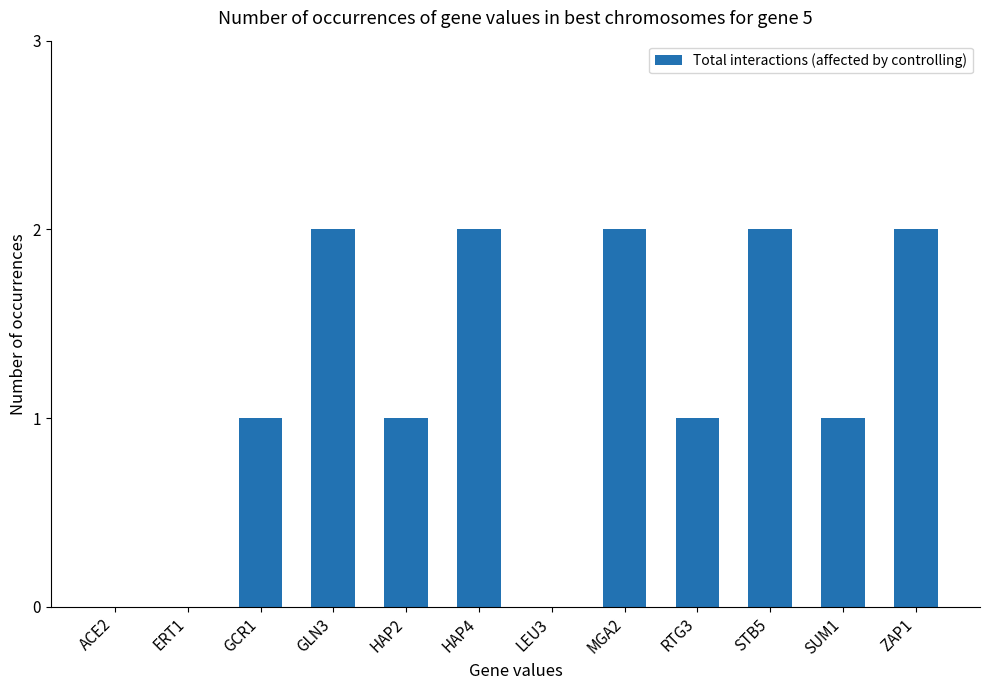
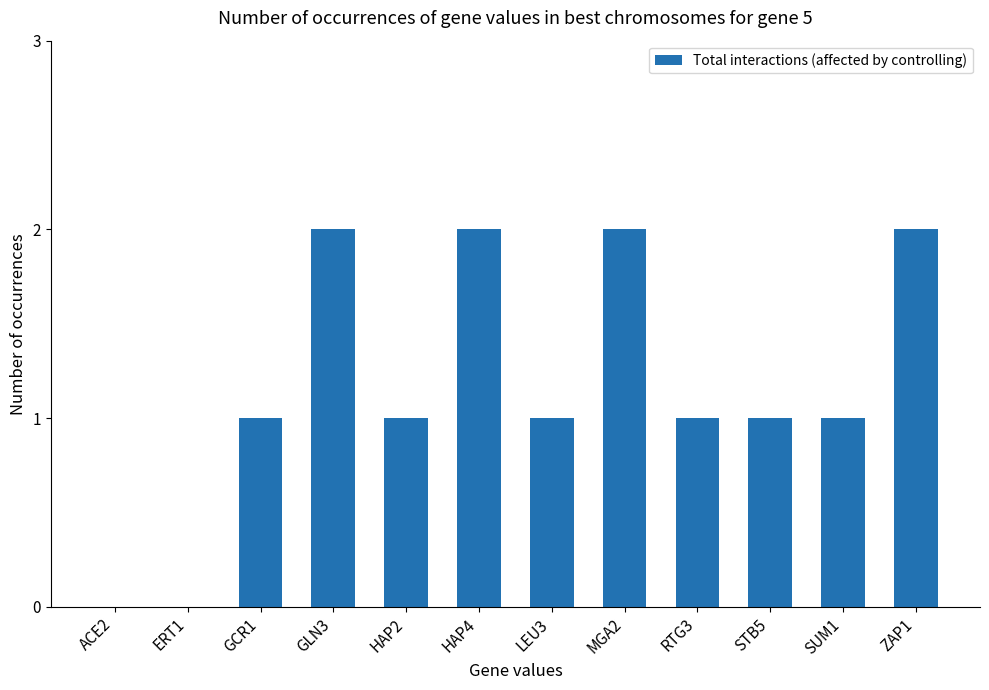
  {
    "ACE2": 0,
    "ERT1": 0,
    "GCR1": 1,
    "GLN3": 2,
    "HAP2": 1,
    "HAP4": 2,
-   "LEU3": 0,
+   "LEU3": 1,
    "MGA2": 2,
    "RTG3": 1,
-   "STB5": 2,
+   "STB5": 1,
    "SUM1": 1,
    "ZAP1": 2
  }
